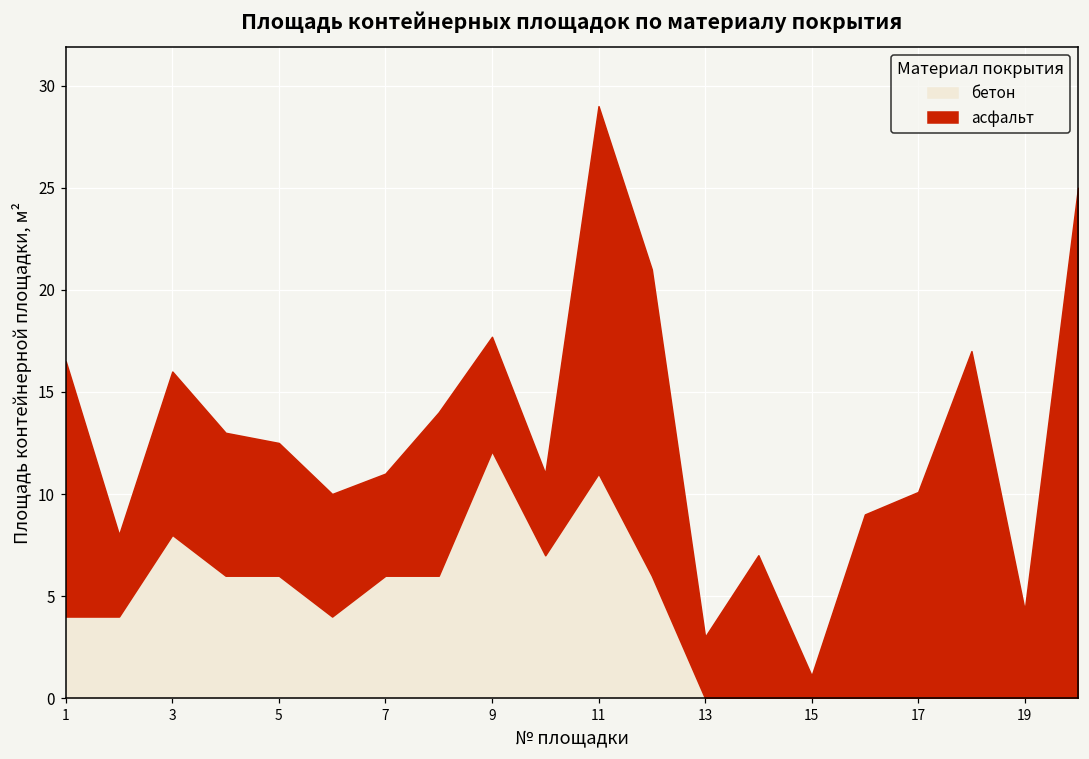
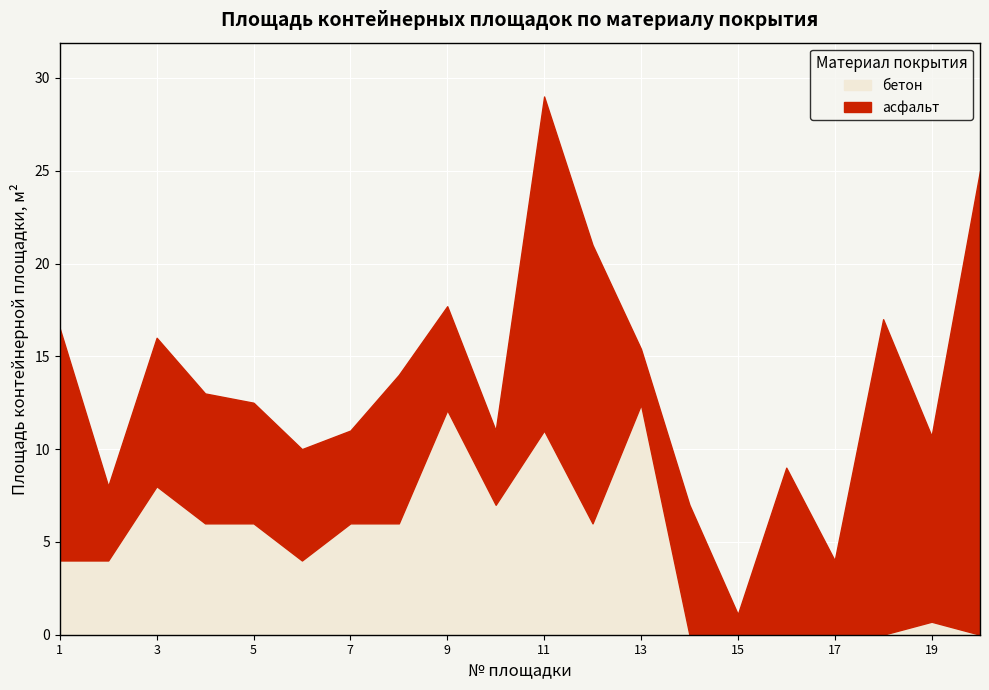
  {
    "бетон": {
-     "13": 0.0,
-     "19": 0.0
+     "13": 12.4,
+     "19": 0.7
    },
    "асфальт": {
      "1": 12.5,
      "3": 8.0,
      "5": 6.5,
      "7": 5.0,
      "9": 5.6,
      "11": 18.0,
      "13": 3.0,
      "15": 1.1,
-     "17": 10.1,
-     "19": 4.3
+     "17": 4.0,
+     "19": 10.0
    }
  }
